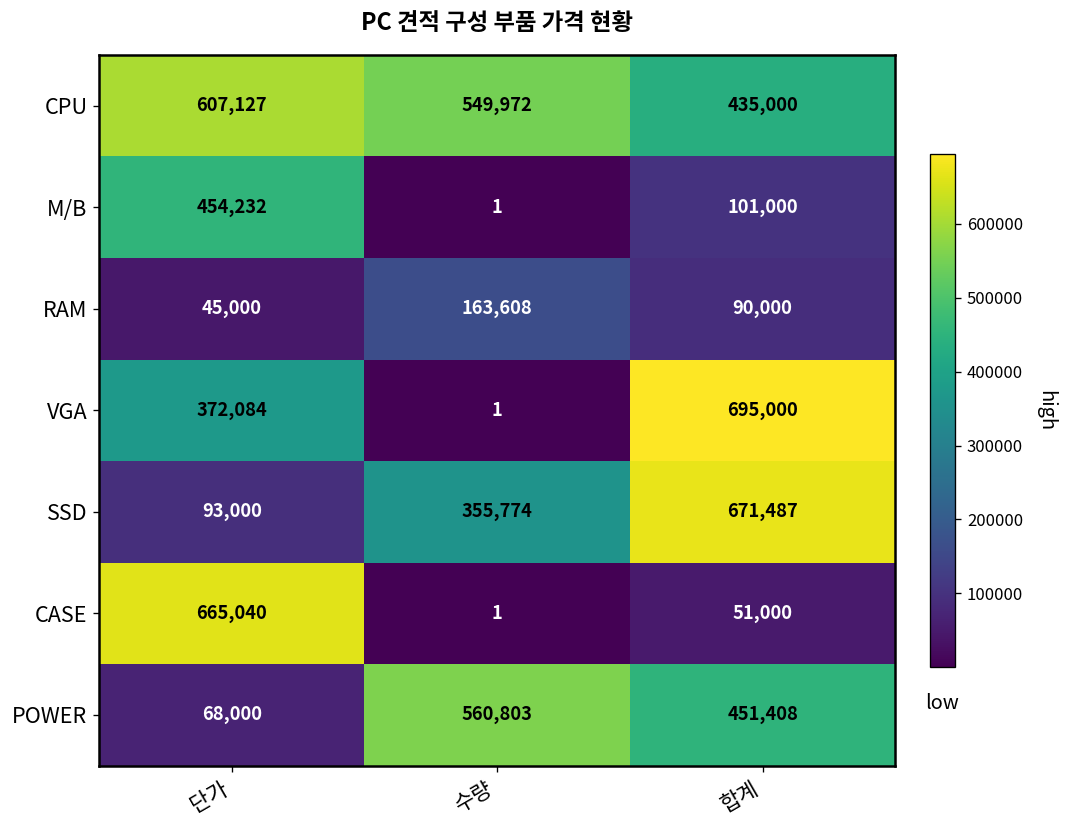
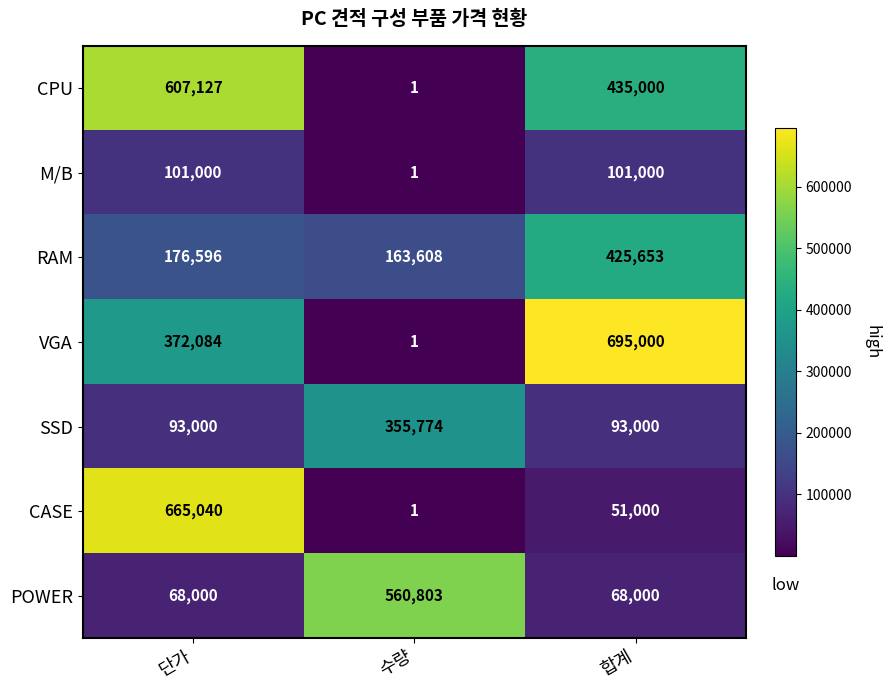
  {
    "CPU": {
      "단가": "607,127",
-     "수량": "549,972",
+     "수량": "1",
      "합계": "435,000"
    },
    "M/B": {
-     "단가": "454,232",
+     "단가": "101,000",
      "수량": "1",
      "합계": "101,000"
    },
    "RAM": {
-     "단가": "45,000",
+     "단가": "176,596",
      "수량": "163,608",
-     "합계": "90,000"
+     "합계": "425,653"
    },
    "VGA": {
      "단가": "372,084",
      "수량": "1",
      "합계": "695,000"
    },
    "SSD": {
      "단가": "93,000",
      "수량": "355,774",
-     "합계": "671,487"
+     "합계": "93,000"
    },
    "CASE": {
      "단가": "665,040",
      "수량": "1",
      "합계": "51,000"
    },
    "POWER": {
      "단가": "68,000",
      "수량": "560,803",
-     "합계": "451,408"
+     "합계": "68,000"
    }
  }
